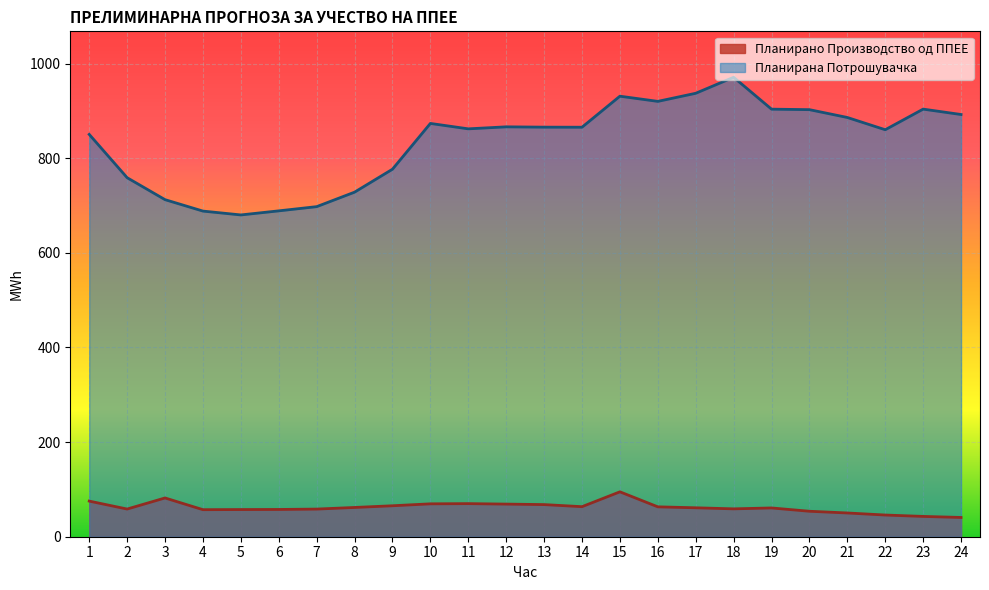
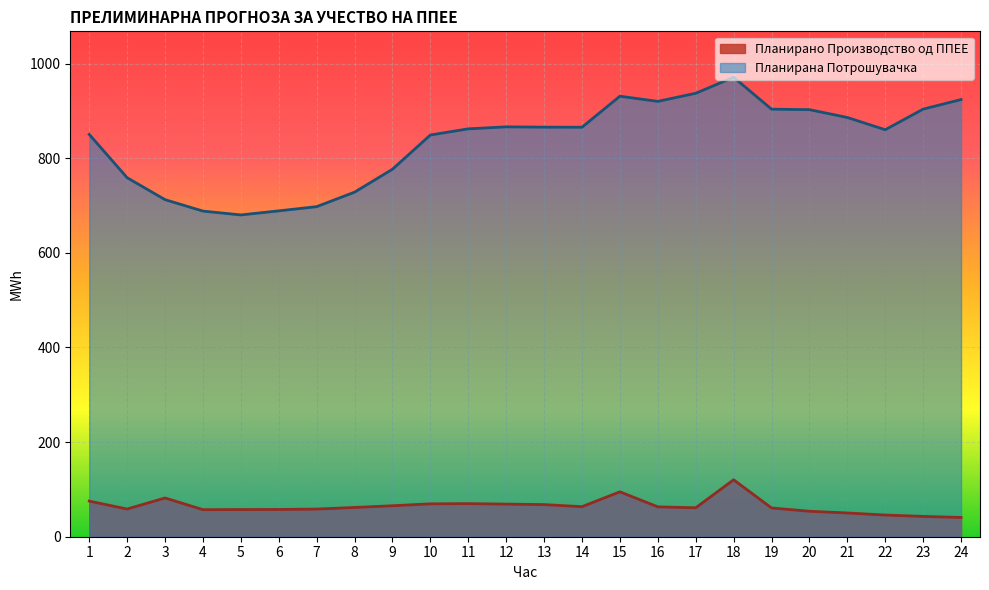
  {
    "Планирано Производство од ППЕЕ": {
      "1": 80,
      "2": 60,
      "3": 80,
      "4": 60,
      "5": 60,
      "6": 60,
      "7": 60,
      "8": 60,
      "9": 70,
      "10": 70,
      "11": 70,
      "12": 70,
      "13": 70,
      "14": 60,
      "15": 90,
      "16": 60,
      "17": 60,
-     "18": 60,
+     "18": 120,
      "19": 60,
      "20": 50,
      "21": 50,
      "22": 50,
      "23": 40,
      "24": 40
    },
    "Планирана Потрошувачка": {
      "1": 850,
      "2": 760,
      "3": 710,
      "4": 690,
      "5": 680,
      "6": 690,
      "7": 700,
      "8": 730,
      "9": 780,
-     "10": 870,
+     "10": 850,
      "11": 860,
      "12": 870,
      "13": 870,
      "14": 870,
      "15": 930,
      "16": 920,
      "17": 940,
      "19": 900,
      "20": 900,
      "21": 890,
      "22": 860,
      "23": 900,
-     "24": 890
+     "24": 920
    }
  }
